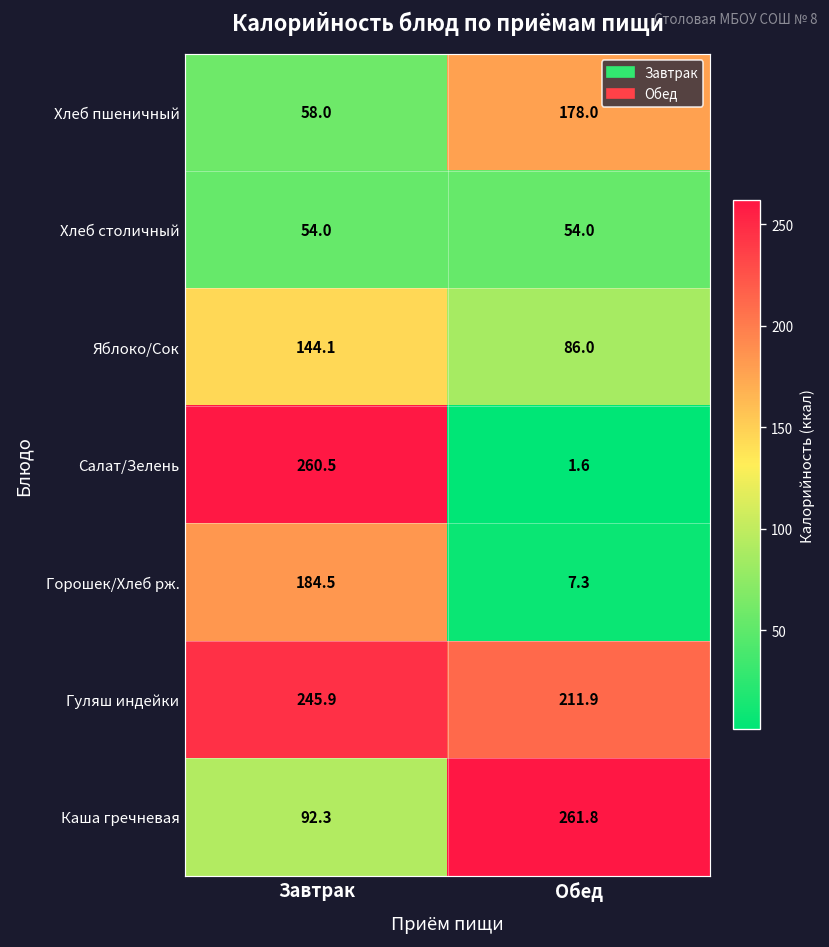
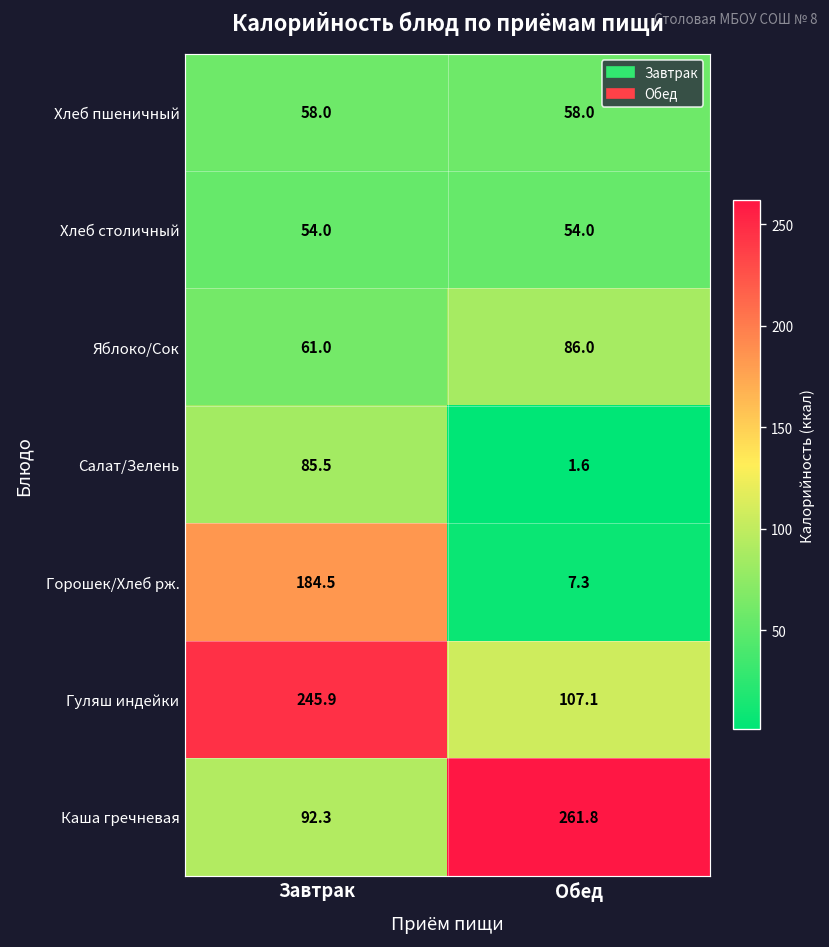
  {
    "Хлеб пшеничный": {
      "Завтрак": 58.0,
-     "Обед": 178.0
+     "Обед": 58.0
    },
    "Хлеб столичный": {
      "Завтрак": 54.0,
      "Обед": 54.0
    },
    "Яблоко/Сок": {
-     "Завтрак": 144.1,
+     "Завтрак": 61.0,
      "Обед": 86.0
    },
    "Салат/Зелень": {
-     "Завтрак": 260.5,
+     "Завтрак": 85.5,
      "Обед": 1.6
    },
    "Горошек/Хлеб рж.": {
      "Завтрак": 184.5,
      "Обед": 7.3
    },
    "Гуляш индейки": {
      "Завтрак": 245.9,
-     "Обед": 211.9
+     "Обед": 107.1
    },
    "Каша гречневая": {
      "Завтрак": 92.3,
      "Обед": 261.8
    }
  }
